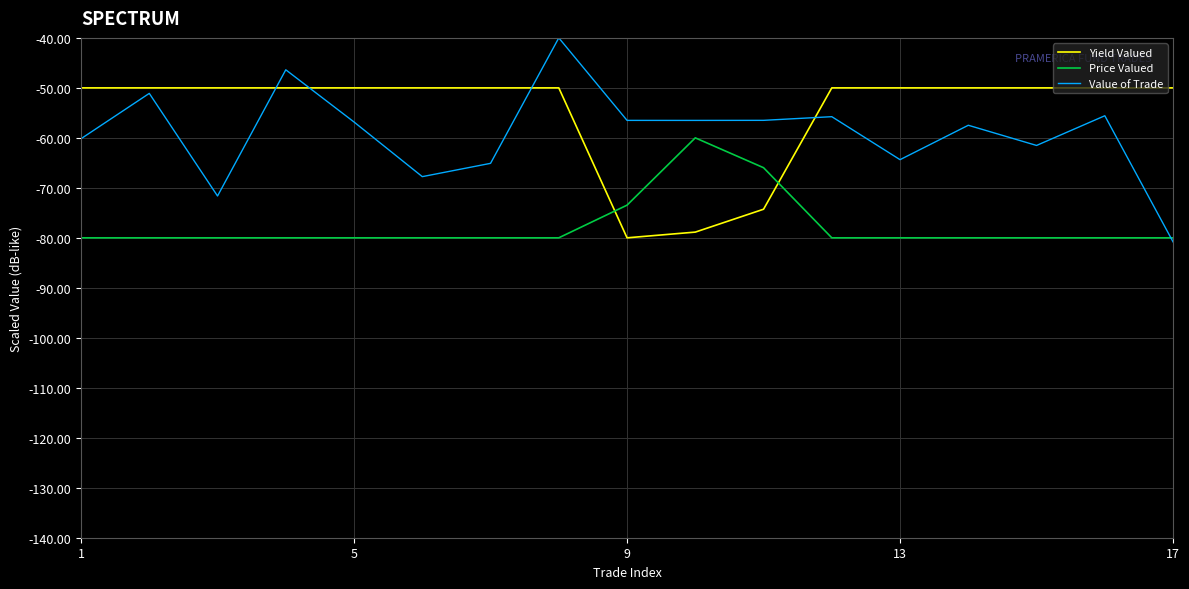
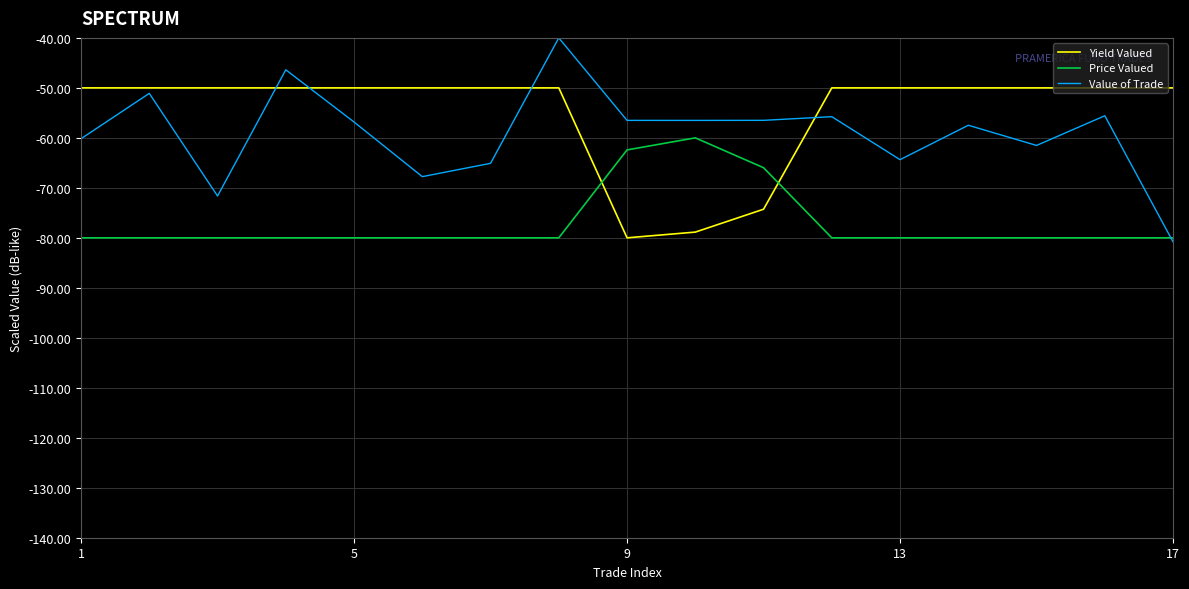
  {
    "Yield Valued": {
      "1": -50,
      "5": -50,
      "9": -80,
      "13": -50,
      "17": -50
    },
    "Price Valued": {
      "1": -80,
      "5": -80,
-     "9": -73,
+     "9": -62,
      "13": -80,
      "17": -80
    },
    "Value of Trade": {
      "1": -60,
      "5": -57,
      "9": -57,
      "13": -64,
      "17": -81
    }
  }
